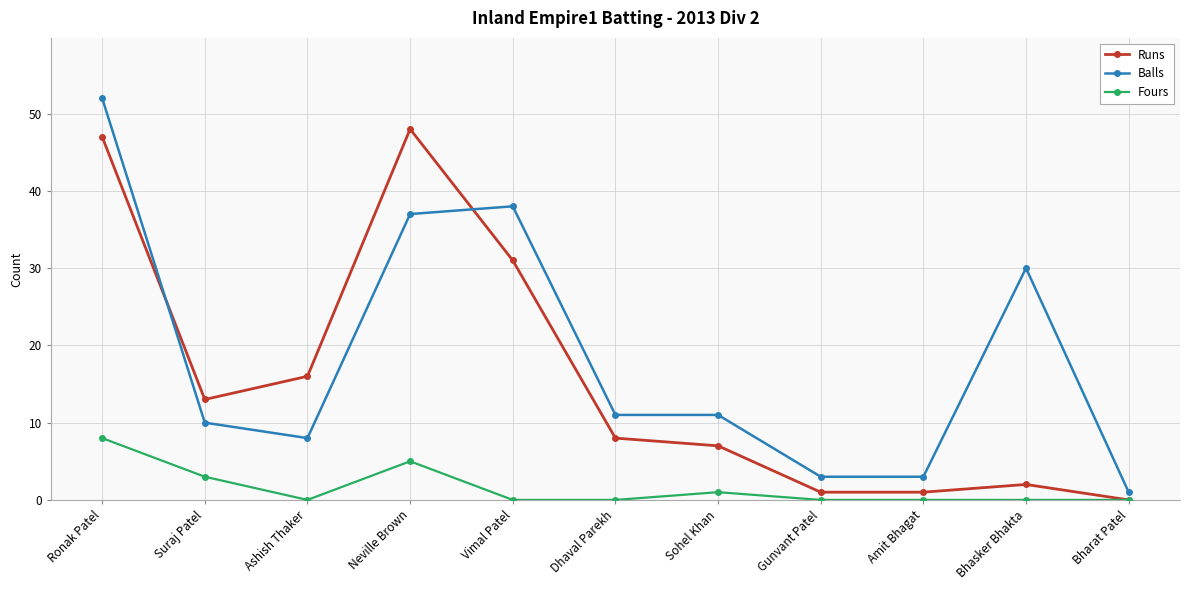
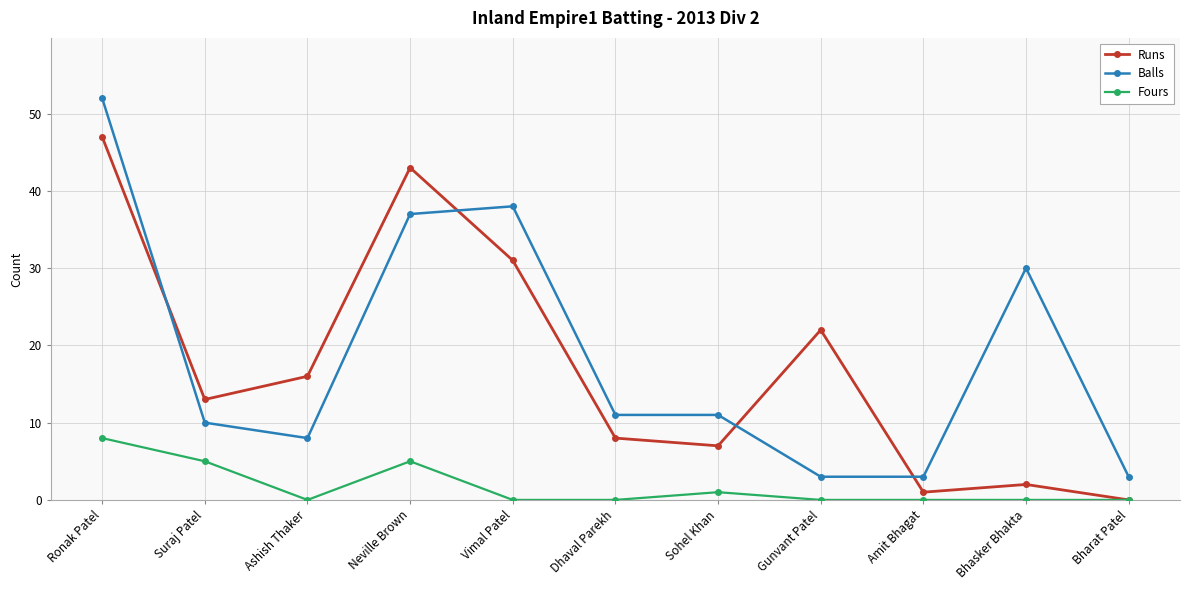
  {
    "Runs": {
      "Ronak Patel": 47,
      "Suraj Patel": 13,
      "Ashish Thaker": 16,
-     "Neville Brown": 48,
+     "Neville Brown": 43,
      "Vimal Patel": 31,
      "Dhaval Parekh": 8,
      "Sohel Khan": 7,
-     "Gunvant Patel": 1,
+     "Gunvant Patel": 22,
      "Amit Bhagat": 1,
      "Bhasker Bhakta": 2
    },
    "Balls": {
      "Ronak Patel": 52,
      "Suraj Patel": 10,
      "Ashish Thaker": 8,
      "Neville Brown": 37,
      "Vimal Patel": 38,
      "Dhaval Parekh": 11,
      "Sohel Khan": 11,
      "Gunvant Patel": 3,
      "Amit Bhagat": 3,
      "Bhasker Bhakta": 30,
-     "Bharat Patel": 1
+     "Bharat Patel": 3
    },
    "Fours": {
      "Ronak Patel": 8,
-     "Suraj Patel": 3,
+     "Suraj Patel": 5,
      "Ashish Thaker": 0,
      "Neville Brown": 5,
      "Vimal Patel": 0,
      "Dhaval Parekh": 0,
      "Sohel Khan": 1,
      "Gunvant Patel": 0,
      "Amit Bhagat": 0,
      "Bhasker Bhakta": 0
    }
  }
